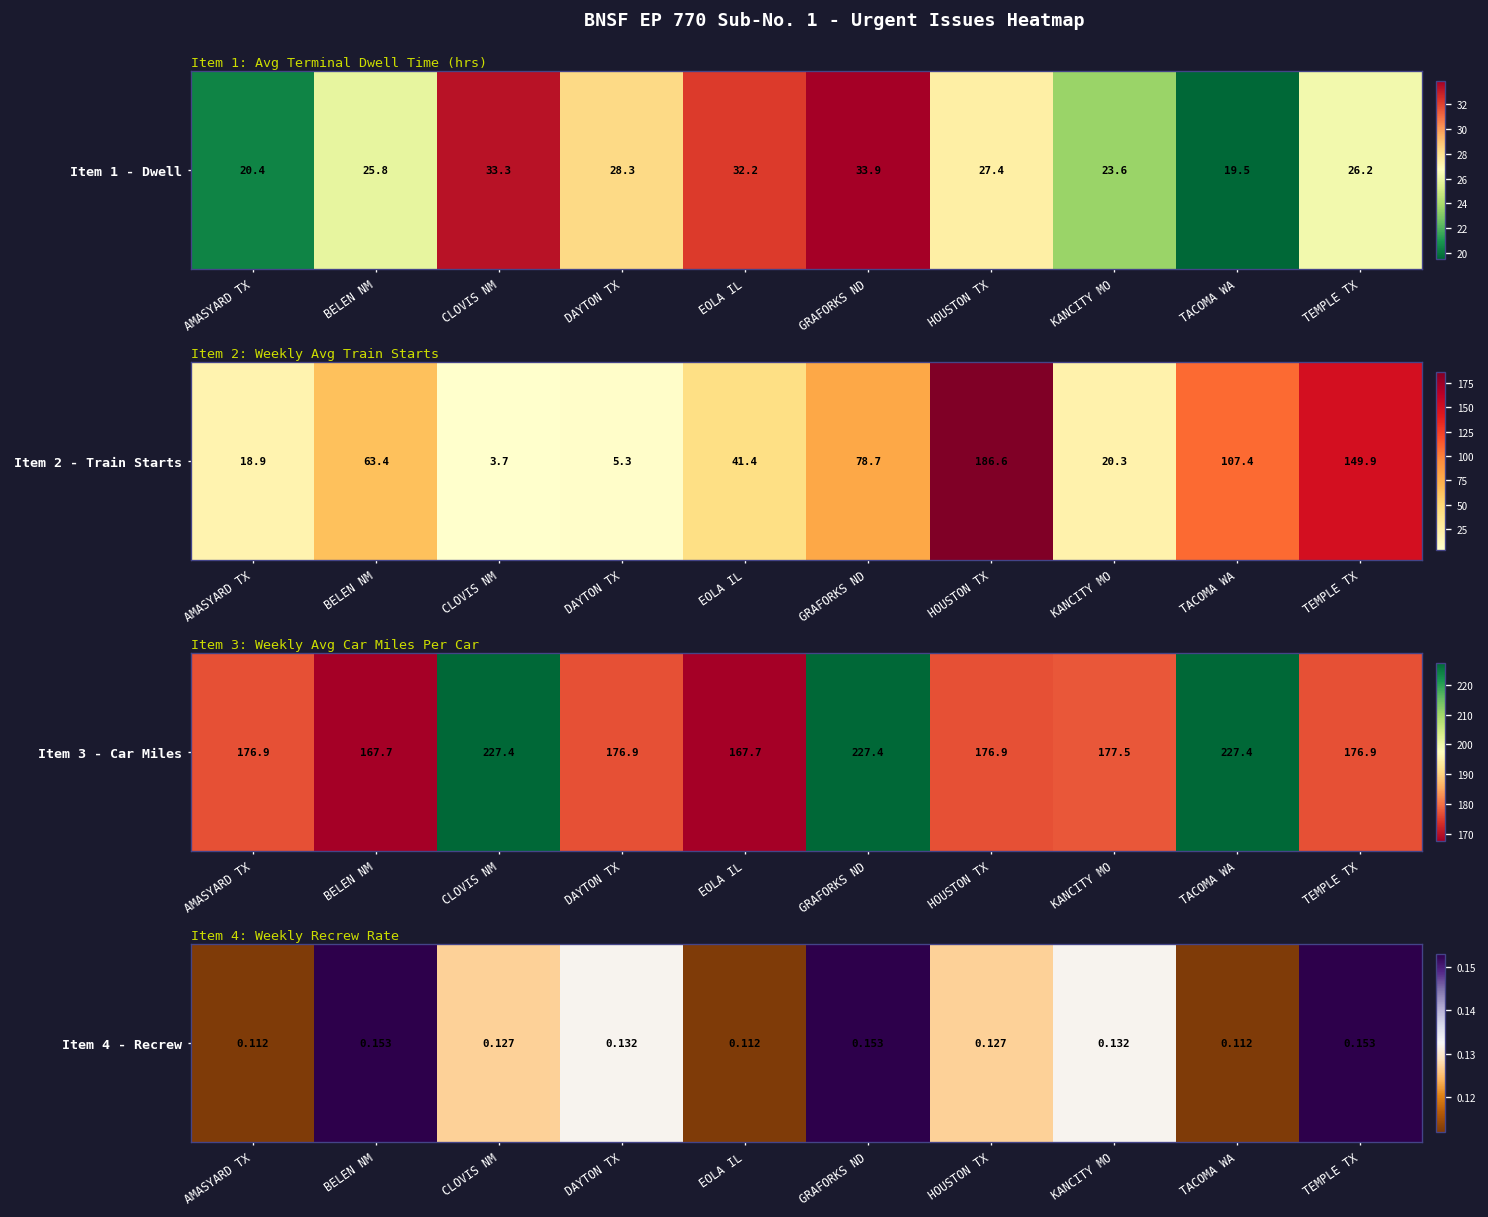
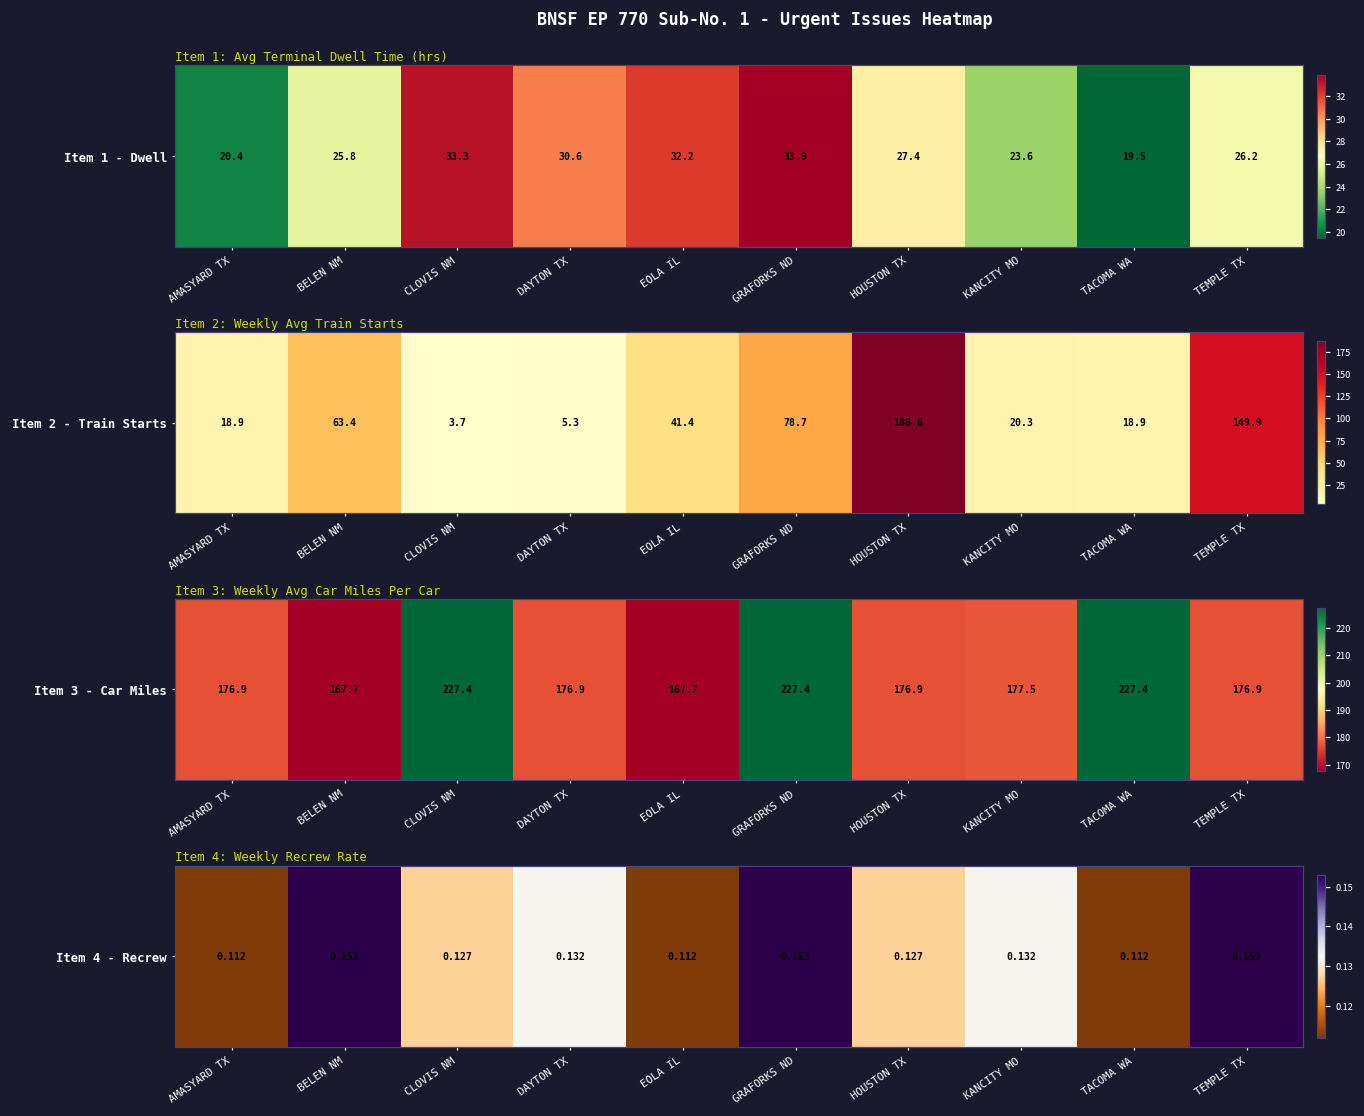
  {
    "Item 1: Avg Terminal Dwell Time (hrs)": {
      "Item 1 - Dwell": {
        "AMASYARD TX": 20.4,
        "BELEN NM": 25.8,
        "CLOVIS NM": 33.3,
-       "DAYTON TX": 28.3,
+       "DAYTON TX": 30.6,
        "EOLA IL": 32.2,
        "GRAFORKS ND": 33.9,
        "HOUSTON TX": 27.4,
        "KANCITY MO": 23.6,
        "TACOMA WA": 19.5,
        "TEMPLE TX": 26.2
      }
    },
    "Item 2: Weekly Avg Train Starts": {
      "Item 2 - Train Starts": {
        "AMASYARD TX": 18.9,
        "BELEN NM": 63.4,
        "CLOVIS NM": 3.7,
        "DAYTON TX": 5.3,
        "EOLA IL": 41.4,
        "GRAFORKS ND": 78.7,
        "HOUSTON TX": 186.6,
        "KANCITY MO": 20.3,
-       "TACOMA WA": 107.4,
+       "TACOMA WA": 18.9,
        "TEMPLE TX": 149.9
      }
    },
    "Item 3: Weekly Avg Car Miles Per Car": {
      "Item 3 - Car Miles": {
        "AMASYARD TX": 176.9,
        "BELEN NM": 167.7,
        "CLOVIS NM": 227.4,
        "DAYTON TX": 176.9,
        "EOLA IL": 167.7,
        "GRAFORKS ND": 227.4,
        "HOUSTON TX": 176.9,
        "KANCITY MO": 177.5,
        "TACOMA WA": 227.4,
        "TEMPLE TX": 176.9
      }
    },
    "Item 4: Weekly Recrew Rate": {
      "Item 4 - Recrew": {
        "AMASYARD TX": 0.112,
        "BELEN NM": 0.153,
        "CLOVIS NM": 0.127,
        "DAYTON TX": 0.132,
        "EOLA IL": 0.112,
        "GRAFORKS ND": 0.153,
        "HOUSTON TX": 0.127,
        "KANCITY MO": 0.132,
        "TACOMA WA": 0.112,
        "TEMPLE TX": 0.153
      }
    }
  }
